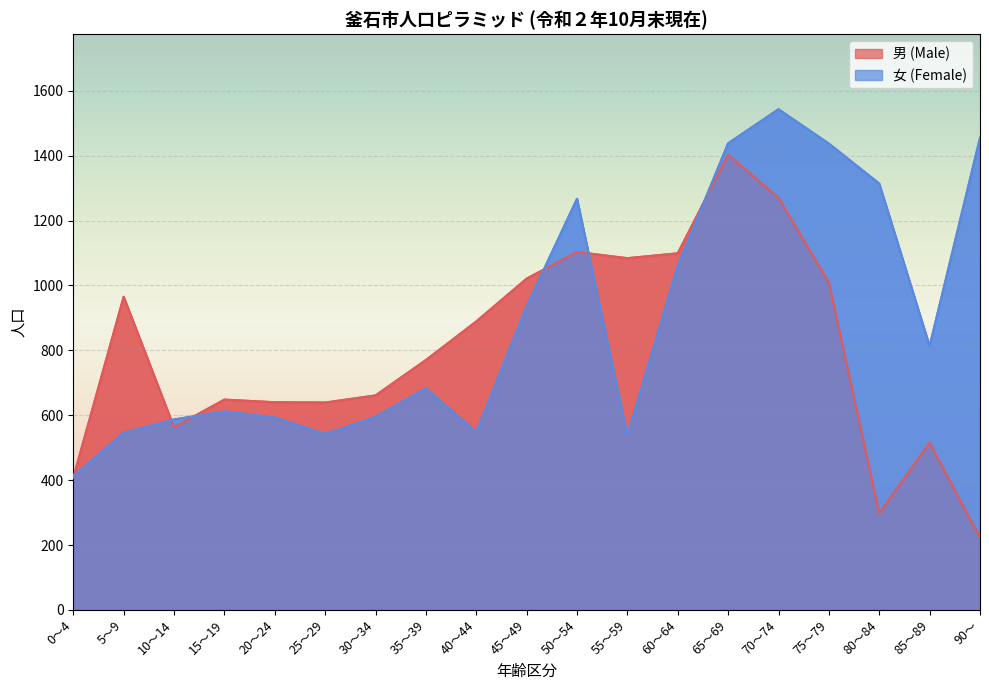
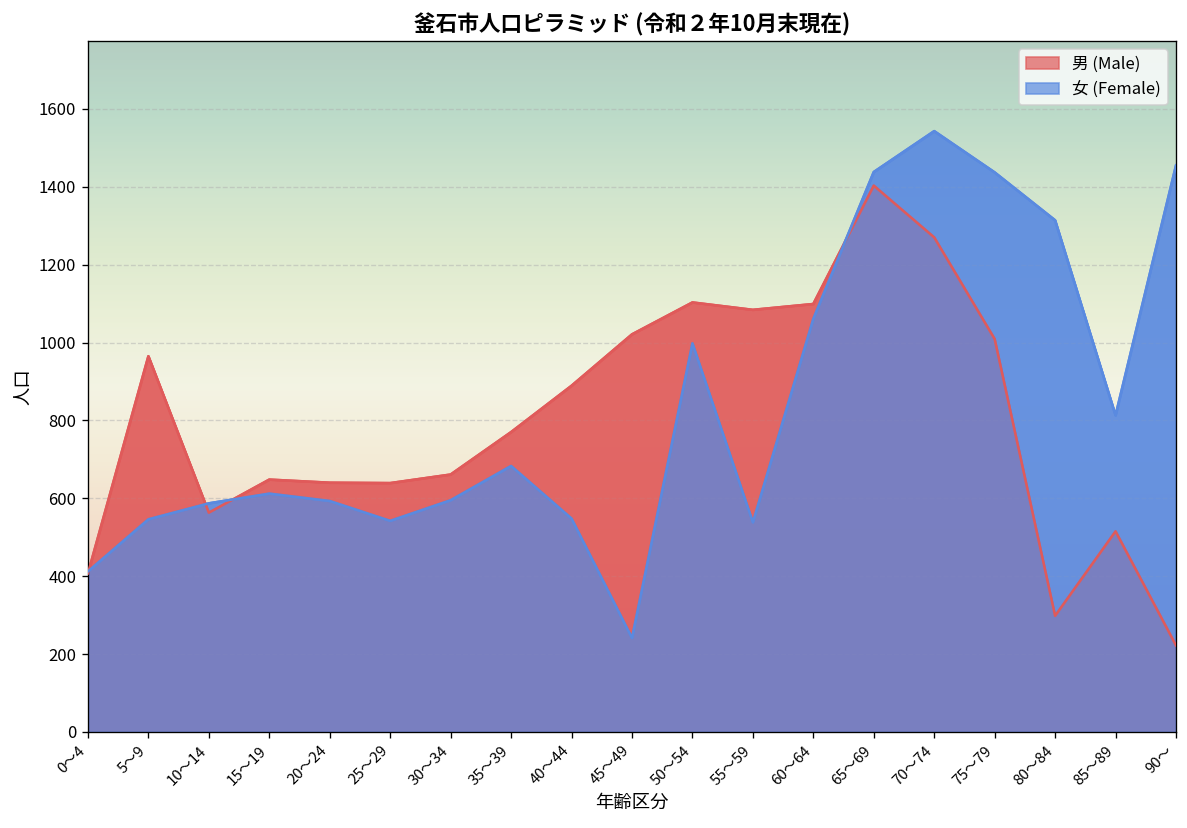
  {
    "男 (Male)": {
      "5～9": 970,
      "10～14": 560,
      "15～19": 650,
      "20～24": 640,
      "25～29": 640,
      "30～34": 660,
      "35～39": 770,
      "40～44": 890,
      "45～49": 1020,
      "50～54": 1100,
      "55～59": 1080,
      "60～64": 1100,
      "65～69": 1400,
      "70～74": 1270,
      "75～79": 1010,
      "80～84": 300,
      "85～89": 520,
      "90～": 220
    },
    "女 (Female)": {
      "5～9": 550,
      "10～14": 590,
      "15～19": 610,
      "20～24": 590,
      "25～29": 540,
      "30～34": 600,
      "35～39": 680,
      "40～44": 550,
-     "45～49": 940,
-     "50～54": 1270,
+     "45～49": 240,
+     "50～54": 1000,
      "55～59": 540,
      "60～64": 1060,
      "65～69": 1440,
      "70～74": 1540,
      "75～79": 1440,
      "80～84": 1310,
      "85～89": 810,
      "90～": 1460
    }
  }
